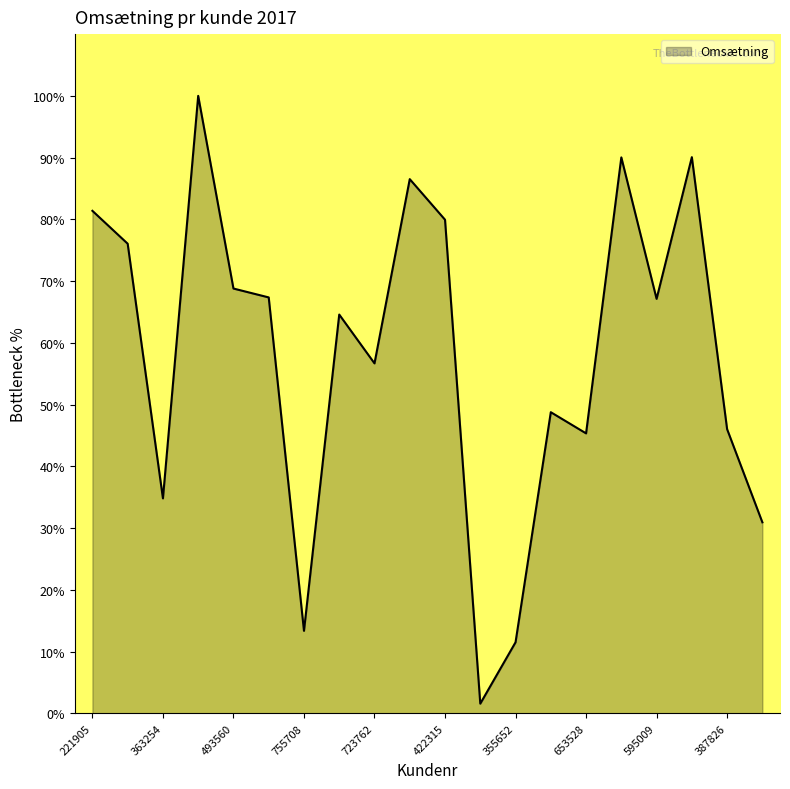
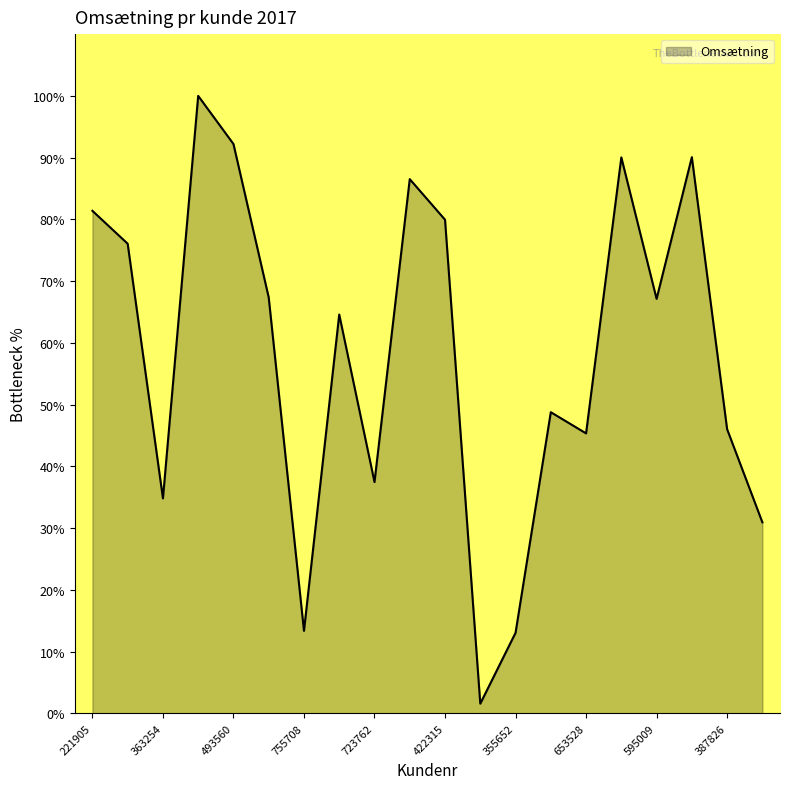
  {
    "221905": "81%",
    "363254": "35%",
-   "493560": "69%",
+   "493560": "92%",
    "755708": "13%",
-   "723762": "57%",
+   "723762": "37%",
    "422315": "80%",
-   "355652": "12%",
+   "355652": "13%",
    "653528": "45%",
    "595009": "67%",
    "387826": "46%"
  }
